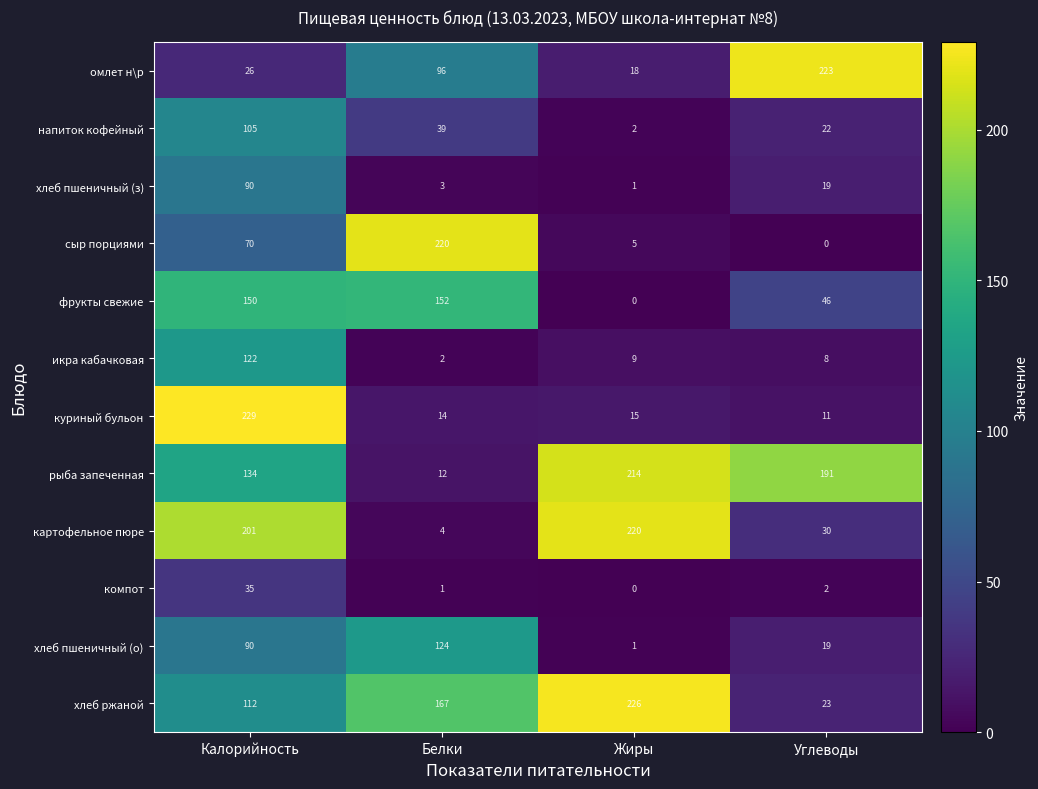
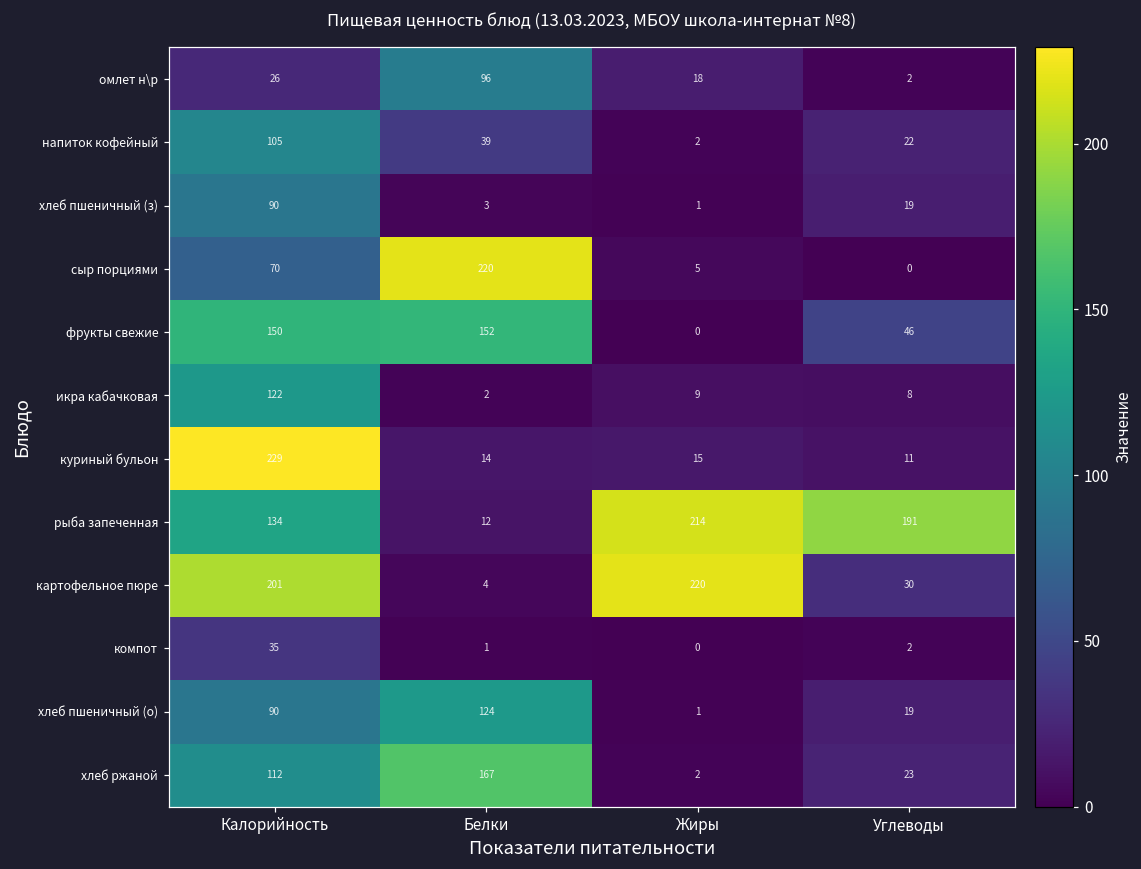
  {
    "омлет н\\р": {
      "Калорийность": 26,
      "Белки": 96,
      "Жиры": 18,
-     "Углеводы": 223
+     "Углеводы": 2
    },
    "напиток кофейный": {
      "Калорийность": 105,
      "Белки": 39,
      "Жиры": 2,
      "Углеводы": 22
    },
    "хлеб пшеничный (з)": {
      "Калорийность": 90,
      "Белки": 3,
      "Жиры": 1,
      "Углеводы": 19
    },
    "сыр порциями": {
      "Калорийность": 70,
      "Белки": 220,
      "Жиры": 5,
      "Углеводы": 0
    },
    "фрукты свежие": {
      "Калорийность": 150,
      "Белки": 152,
      "Жиры": 0,
      "Углеводы": 46
    },
    "икра кабачковая": {
      "Калорийность": 122,
      "Белки": 2,
      "Жиры": 9,
      "Углеводы": 8
    },
    "куриный бульон": {
      "Калорийность": 229,
      "Белки": 14,
      "Жиры": 15,
      "Углеводы": 11
    },
    "рыба запеченная": {
      "Калорийность": 134,
      "Белки": 12,
      "Жиры": 214,
      "Углеводы": 191
    },
    "картофельное пюре": {
      "Калорийность": 201,
      "Белки": 4,
      "Жиры": 220,
      "Углеводы": 30
    },
    "компот": {
      "Калорийность": 35,
      "Белки": 1,
      "Жиры": 0,
      "Углеводы": 2
    },
    "хлеб пшеничный (о)": {
      "Калорийность": 90,
      "Белки": 124,
      "Жиры": 1,
      "Углеводы": 19
    },
    "хлеб ржаной": {
      "Калорийность": 112,
      "Белки": 167,
-     "Жиры": 226,
+     "Жиры": 2,
      "Углеводы": 23
    }
  }
